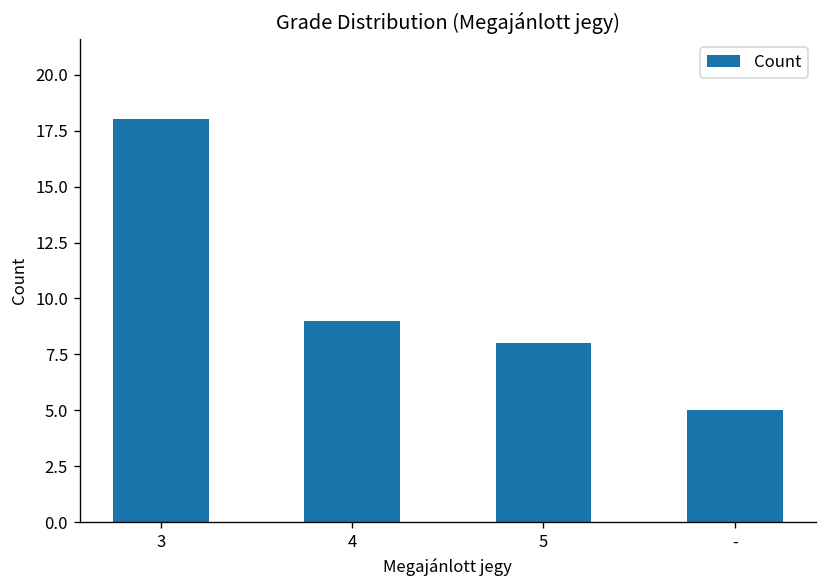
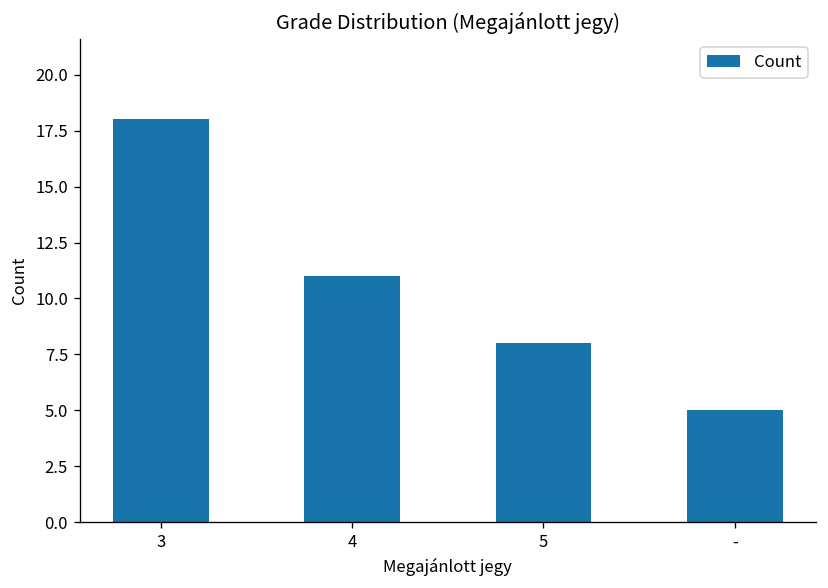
  {
    "3": 18,
-   "4": 9,
+   "4": 11,
    "5": 8,
    "-": 5
  }
